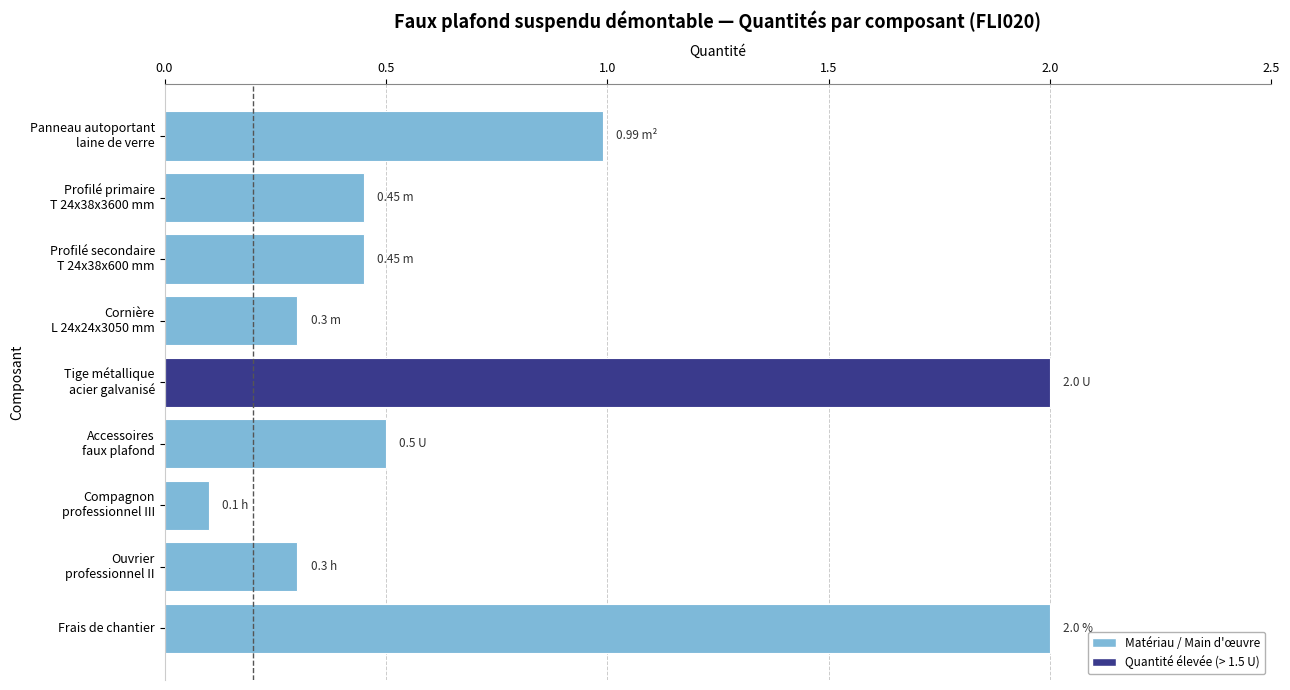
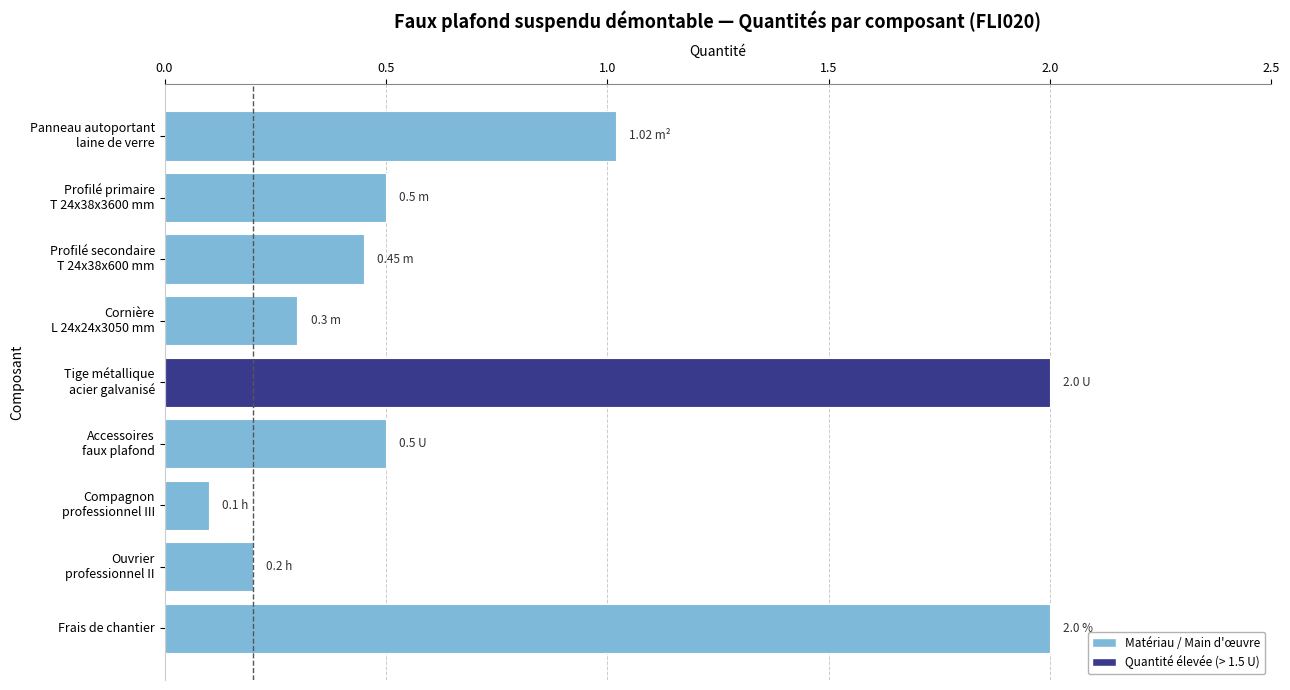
  {
-   "Panneau autoportant laine de verre": 0.99,
-   "Profilé primaire T 24x38x3600 mm": 0.45,
+   "Panneau autoportant laine de verre": 1.02,
+   "Profilé primaire T 24x38x3600 mm": 0.5,
    "Profilé secondaire T 24x38x600 mm": 0.45,
    "Cornière L 24x24x3050 mm": 0.3,
    "Tige métallique acier galvanisé": 2.0,
    "Accessoires faux plafond": 0.5,
    "Compagnon professionnel III": 0.1,
-   "Ouvrier professionnel II": 0.3
+   "Ouvrier professionnel II": 0.2
  }
